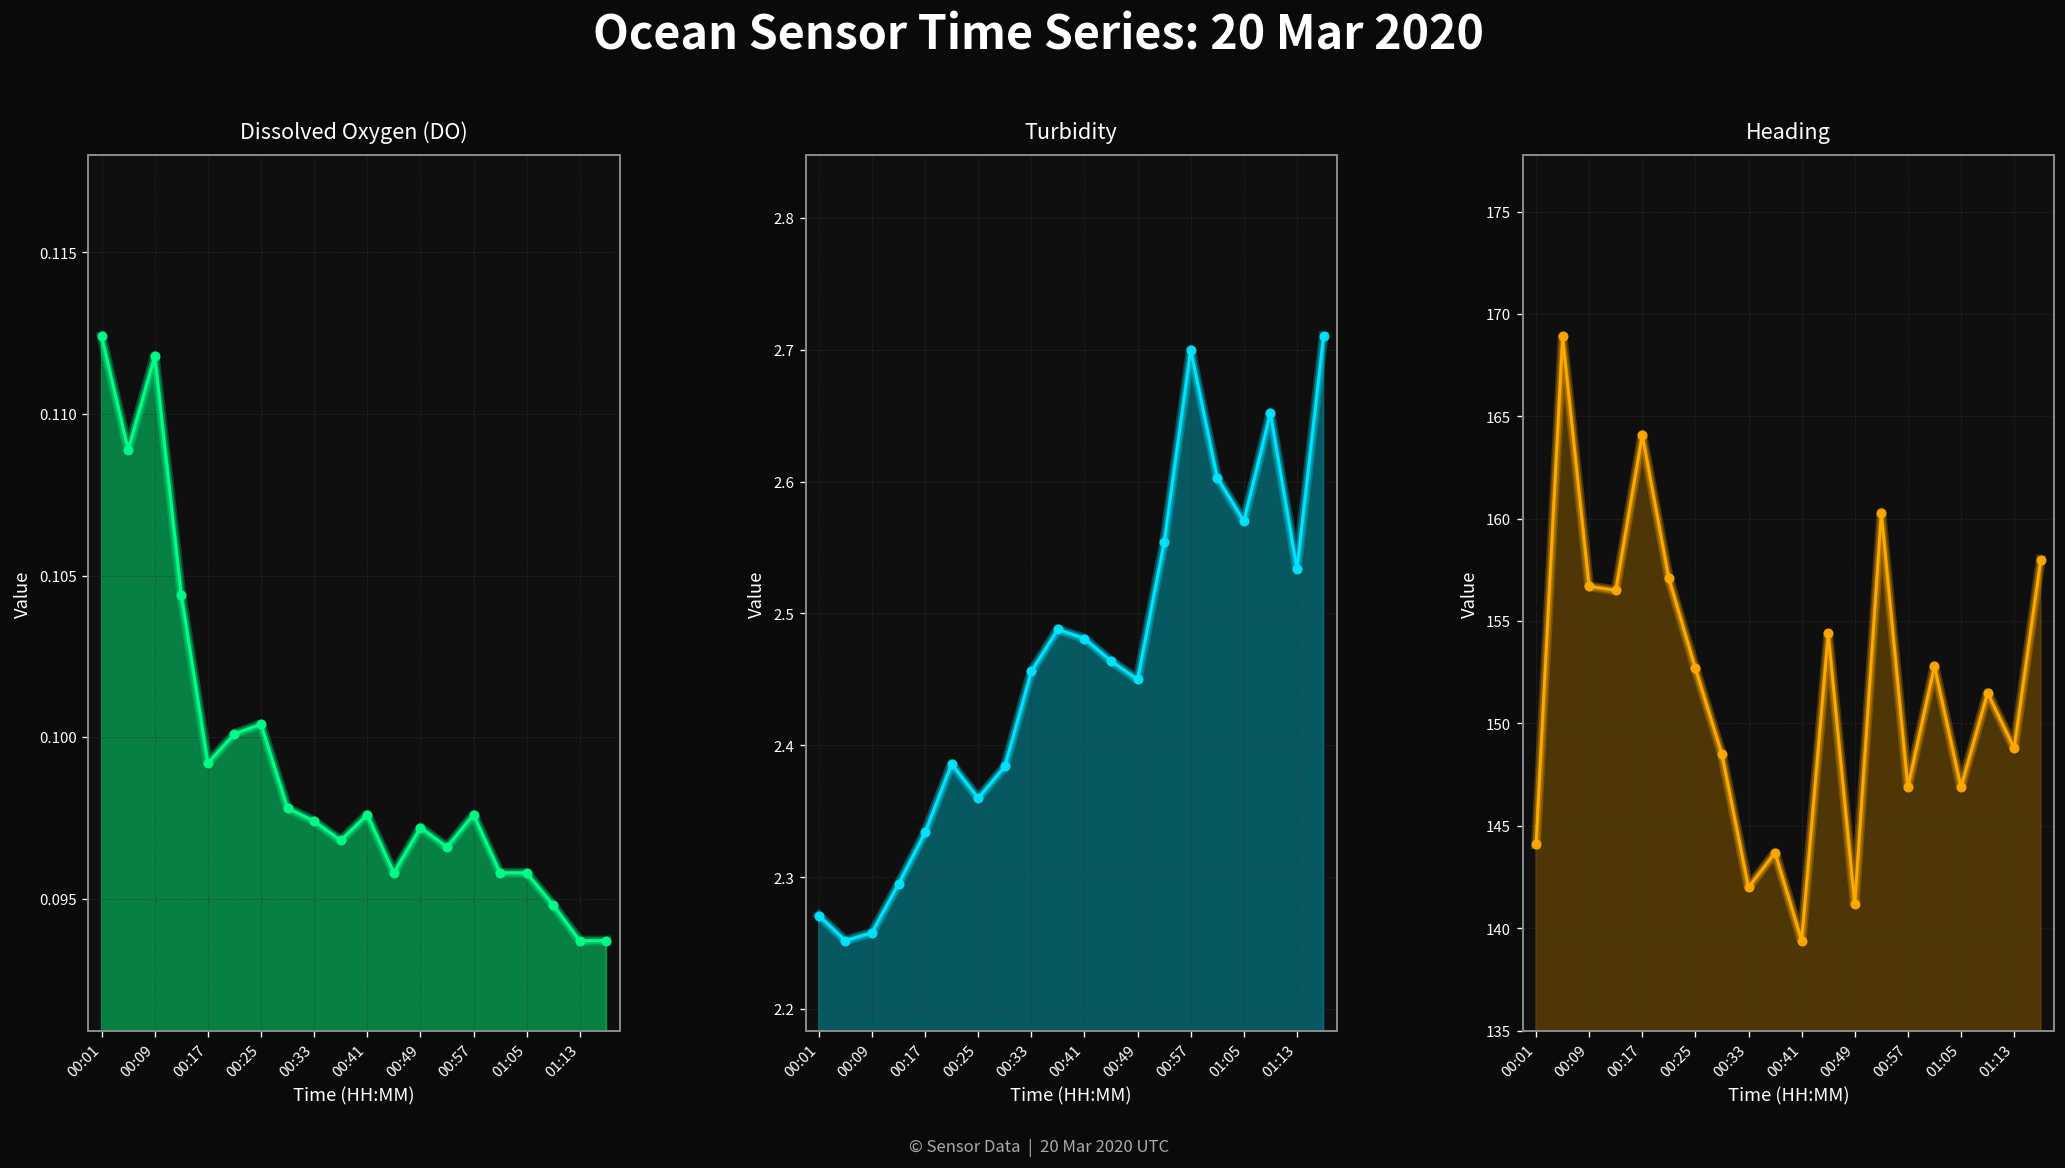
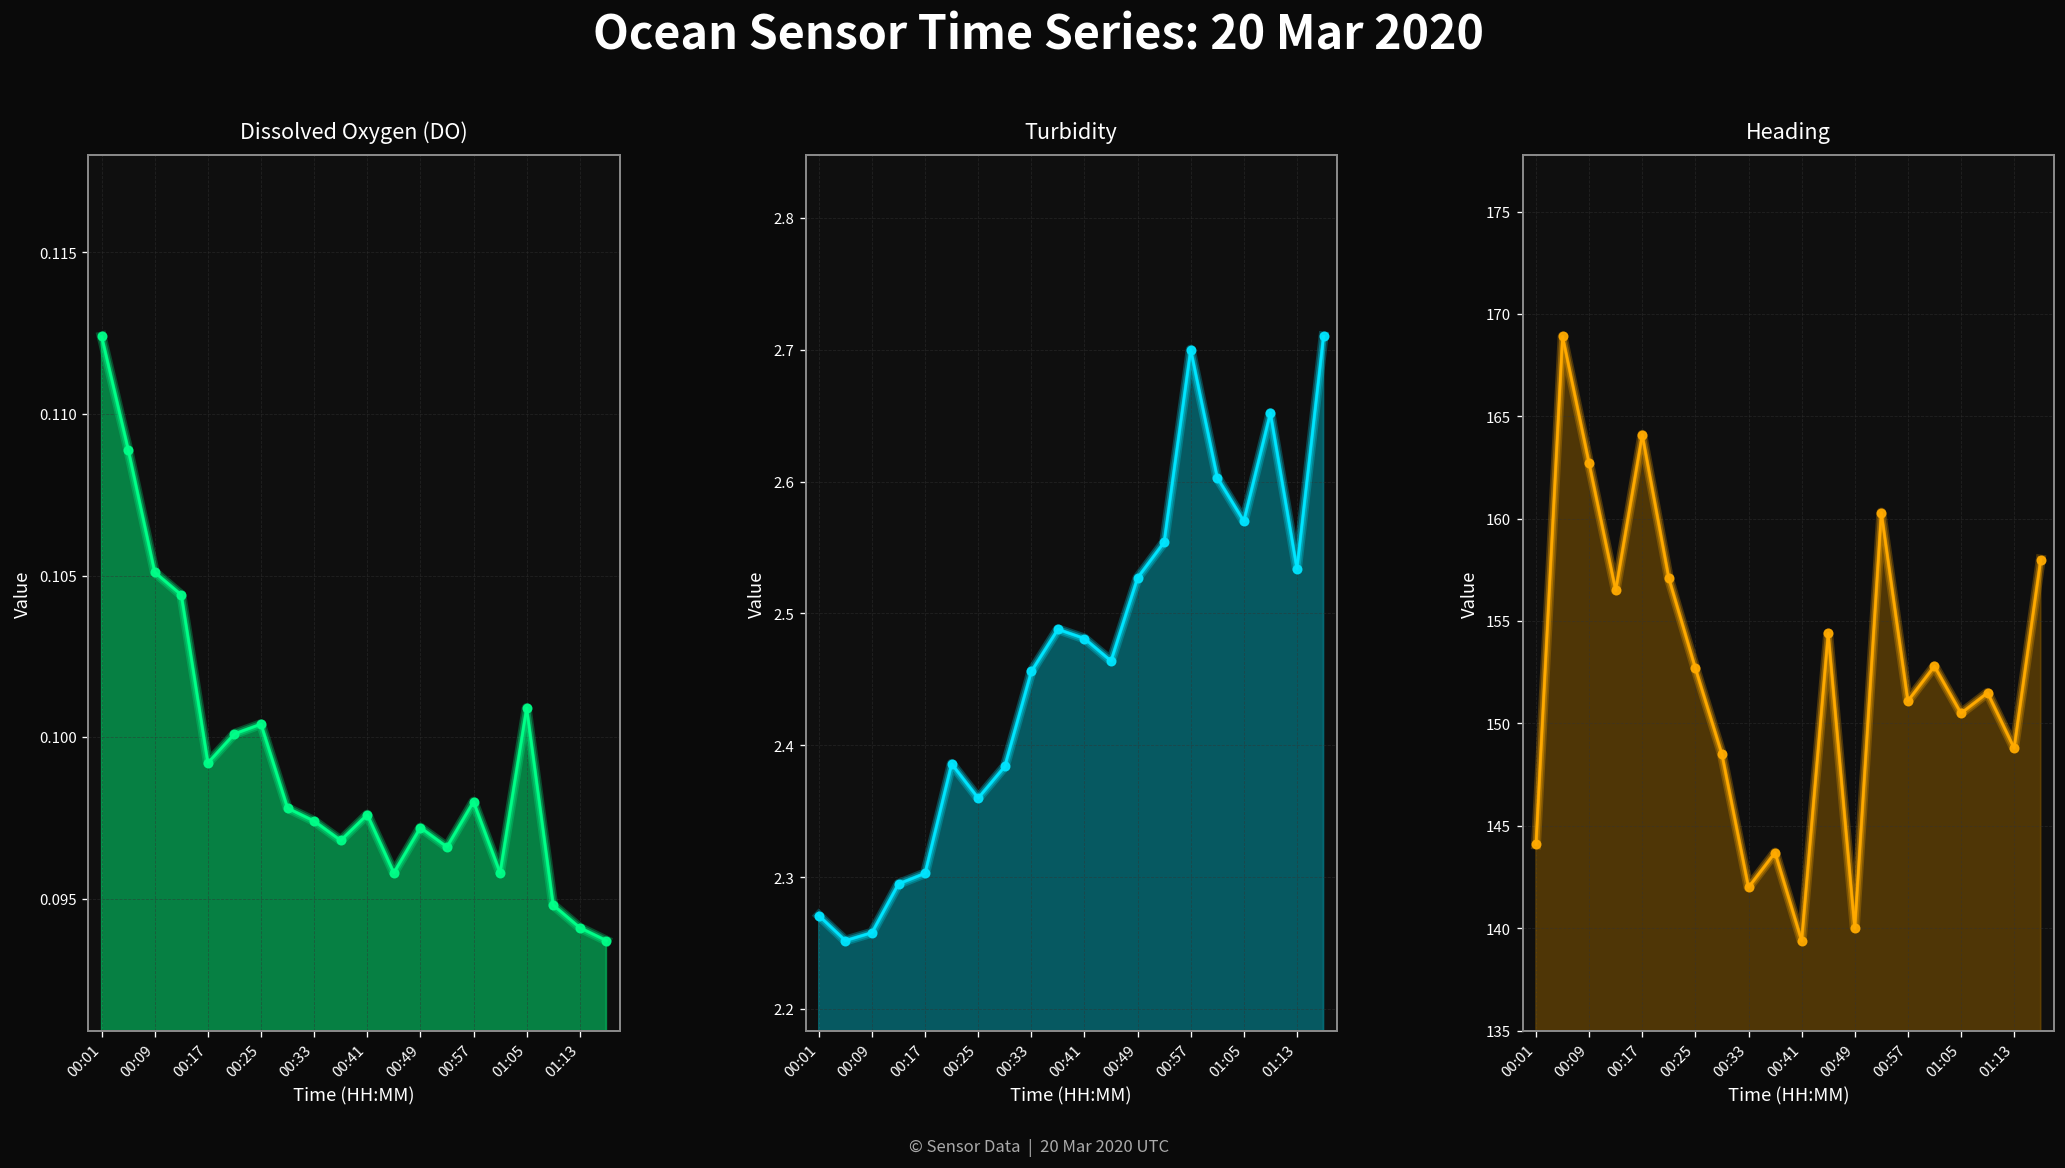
  {
    "Dissolved Oxygen (DO)": {
      "00:01": 0.1124,
-     "00:09": 0.1118,
+     "00:09": 0.1051,
      "00:17": 0.0992,
      "00:25": 0.1004,
      "00:33": 0.0974,
      "00:41": 0.0976,
      "00:49": 0.0972,
-     "00:57": 0.0976,
-     "01:05": 0.0958,
-     "01:13": 0.0937
+     "00:57": 0.0980,
+     "01:05": 0.1009,
+     "01:13": 0.0941
    },
    "Turbidity": {
      "00:01": 2.271,
      "00:09": 2.258,
-     "00:17": 2.334,
+     "00:17": 2.303,
      "00:25": 2.360,
      "00:33": 2.456,
      "00:41": 2.481,
-     "00:49": 2.450,
+     "00:49": 2.527,
      "00:57": 2.700,
      "01:05": 2.570,
      "01:13": 2.534
    },
    "Heading": {
      "00:01": 144.1,
-     "00:09": 156.7,
+     "00:09": 162.7,
      "00:17": 164.1,
      "00:25": 152.7,
      "00:33": 142.0,
      "00:41": 139.4,
-     "00:49": 141.2,
-     "00:57": 146.9,
-     "01:05": 146.9,
+     "00:49": 140.0,
+     "00:57": 151.1,
+     "01:05": 150.5,
      "01:13": 148.8
    }
  }
